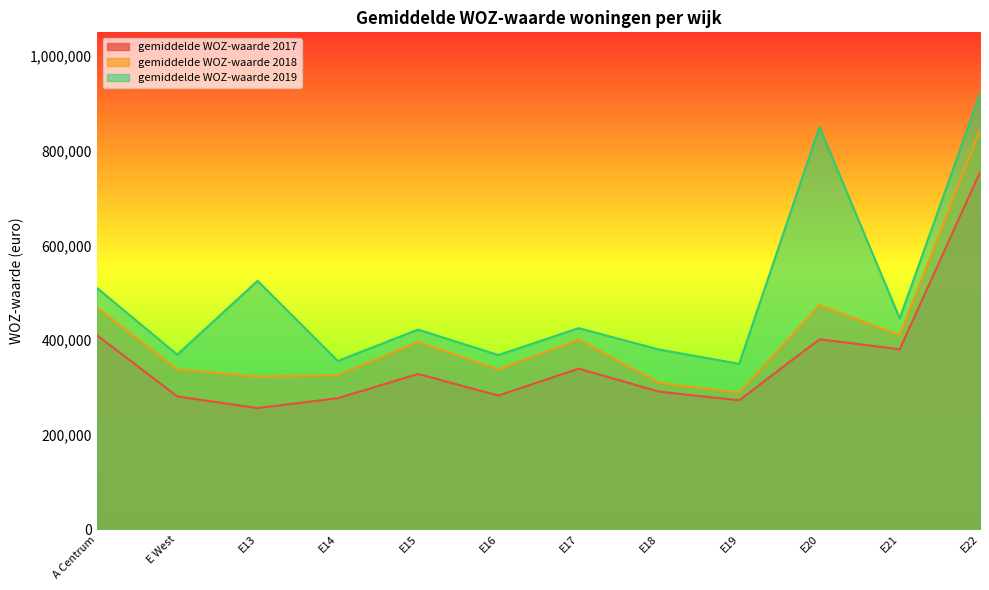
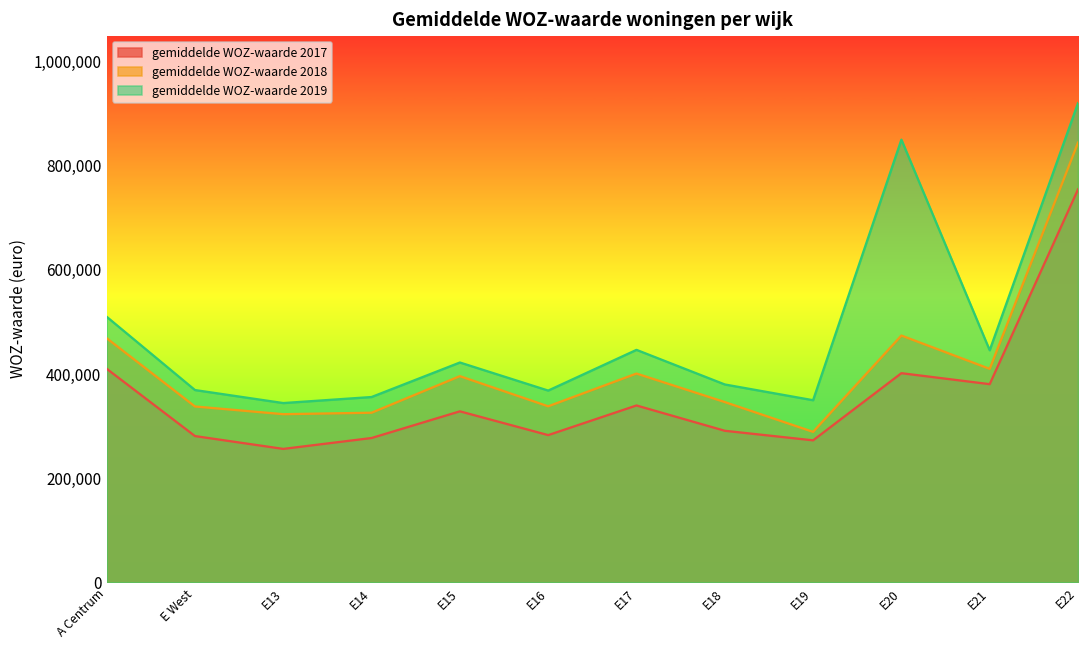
  {
    "gemiddelde WOZ-waarde 2017": {
      "A Centrum": "410,000",
      "E West": "280,000",
      "E13": "260,000",
      "E14": "280,000",
      "E15": "330,000",
      "E16": "280,000",
      "E17": "340,000",
      "E18": "290,000",
      "E19": "270,000",
      "E20": "400,000",
      "E21": "380,000",
      "E22": "750,000"
    },
    "gemiddelde WOZ-waarde 2018": {
      "A Centrum": "470,000",
      "E West": "340,000",
      "E13": "320,000",
      "E14": "330,000",
      "E15": "400,000",
      "E16": "340,000",
      "E17": "400,000",
-     "E18": "310,000",
+     "E18": "350,000",
      "E19": "290,000",
      "E20": "470,000",
      "E21": "410,000",
      "E22": "840,000"
    },
    "gemiddelde WOZ-waarde 2019": {
      "A Centrum": "510,000",
      "E West": "370,000",
-     "E13": "530,000",
+     "E13": "340,000",
      "E14": "360,000",
      "E15": "420,000",
      "E16": "370,000",
-     "E17": "430,000",
+     "E17": "450,000",
      "E18": "380,000",
      "E19": "350,000",
      "E20": "850,000",
      "E21": "450,000",
      "E22": "920,000"
    }
  }
